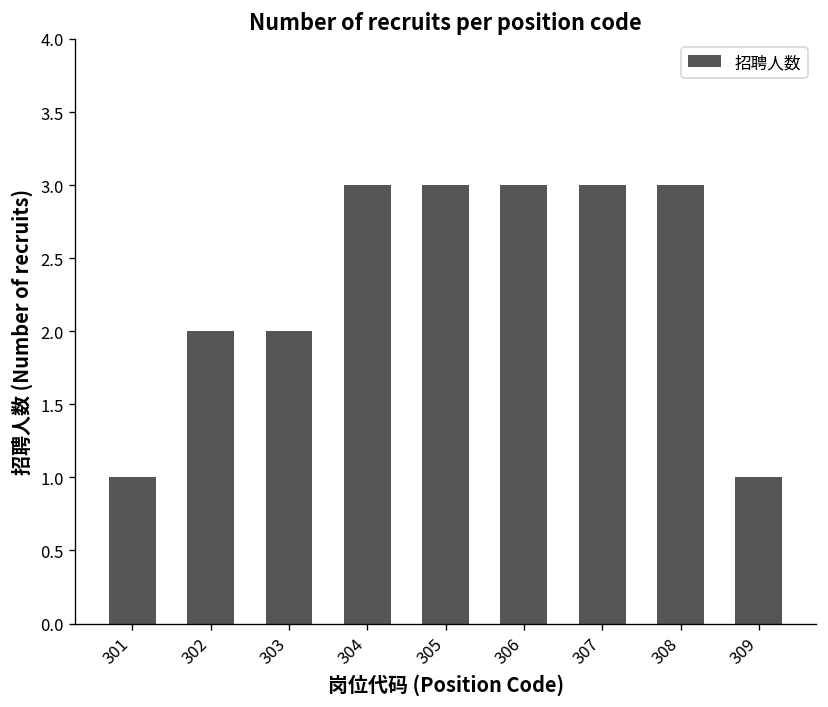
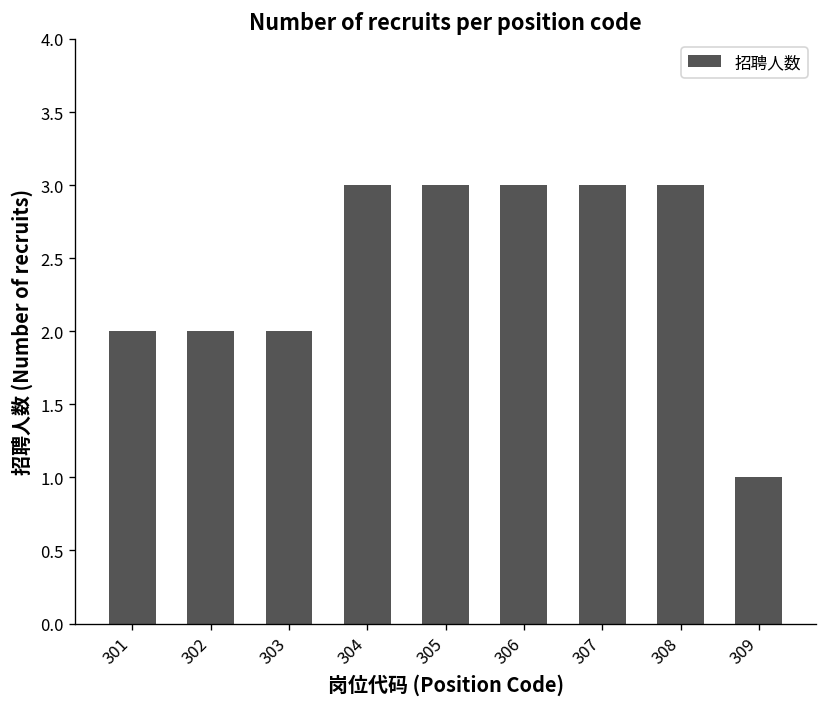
  {
-   "301": 1,
+   "301": 2,
    "302": 2,
    "303": 2,
    "304": 3,
    "305": 3,
    "306": 3,
    "307": 3,
    "308": 3,
    "309": 1
  }
